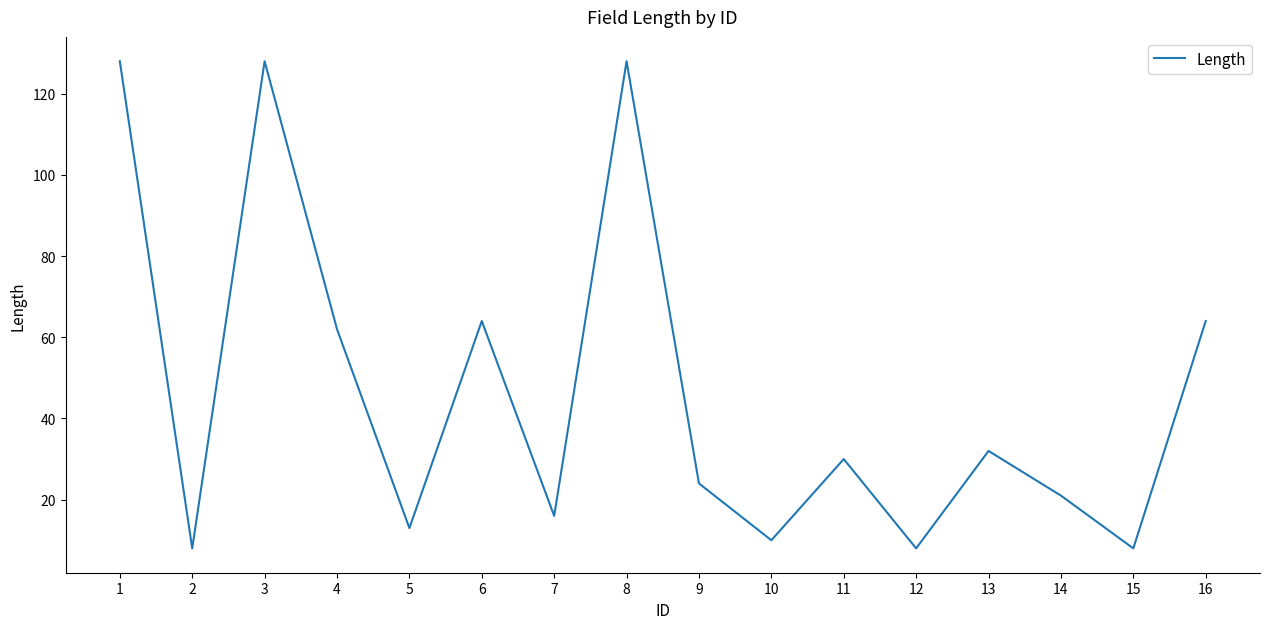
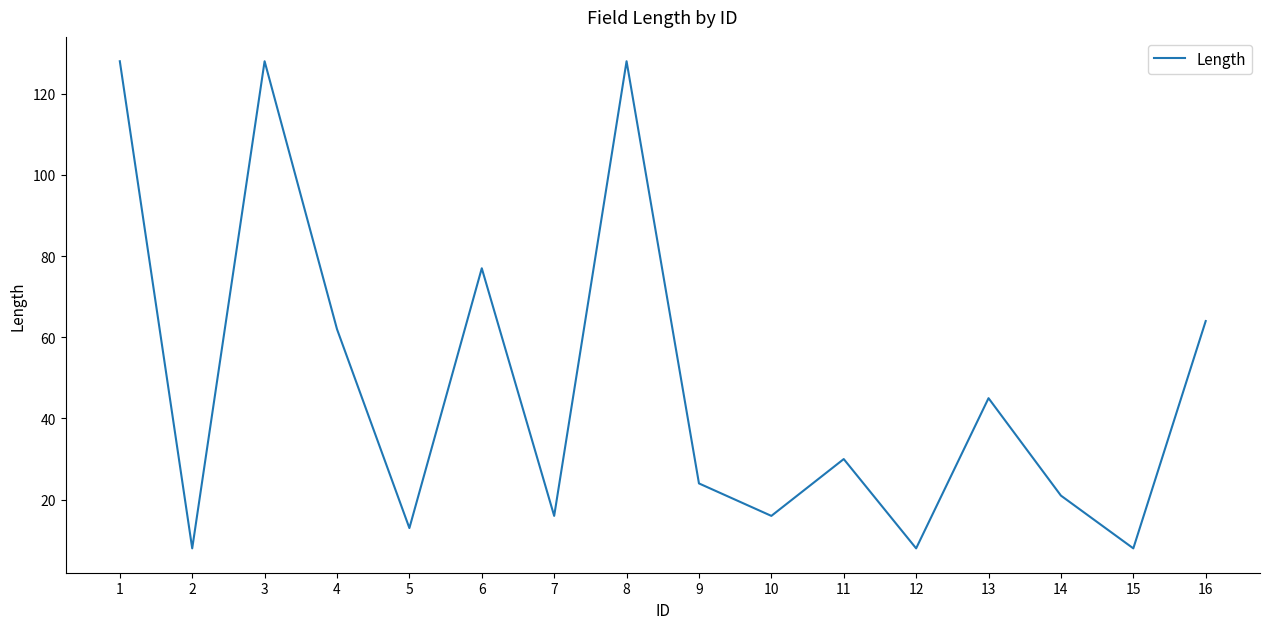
  {
    "1": 128,
    "2": 8,
    "3": 128,
    "4": 62,
    "5": 13,
-   "6": 64,
+   "6": 77,
    "7": 16,
    "8": 128,
    "9": 24,
-   "10": 10,
+   "10": 16,
    "11": 30,
    "12": 8,
-   "13": 32,
+   "13": 45,
    "14": 21,
    "15": 8,
    "16": 64
  }
